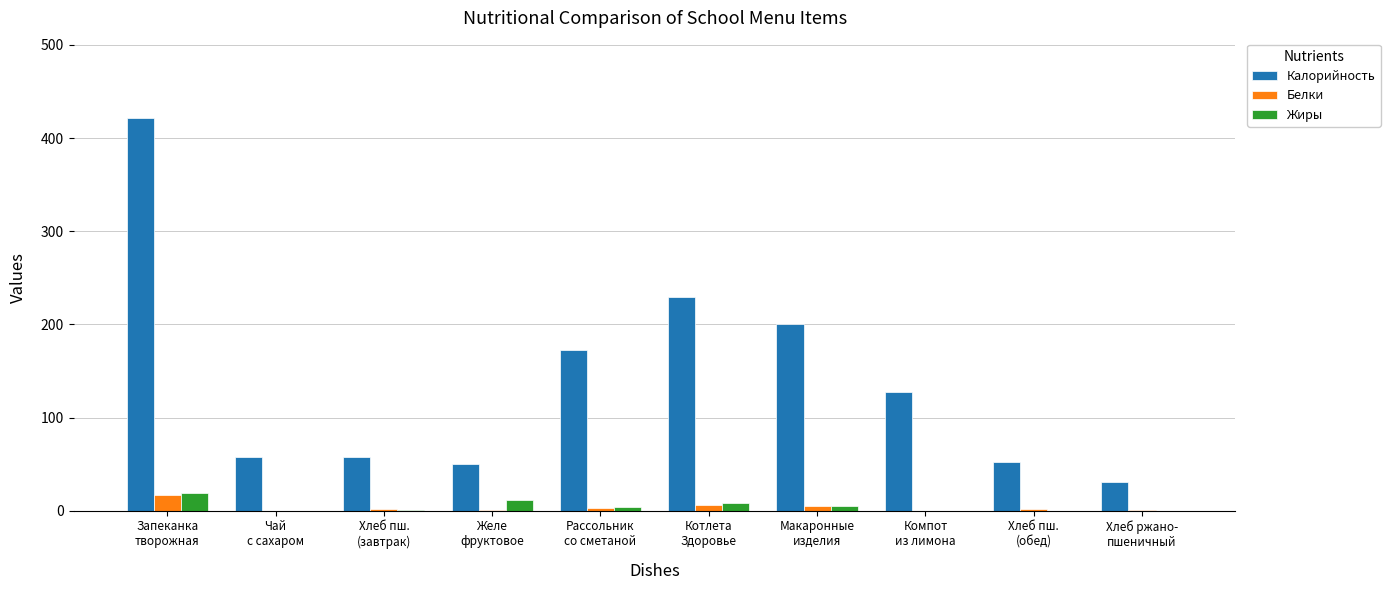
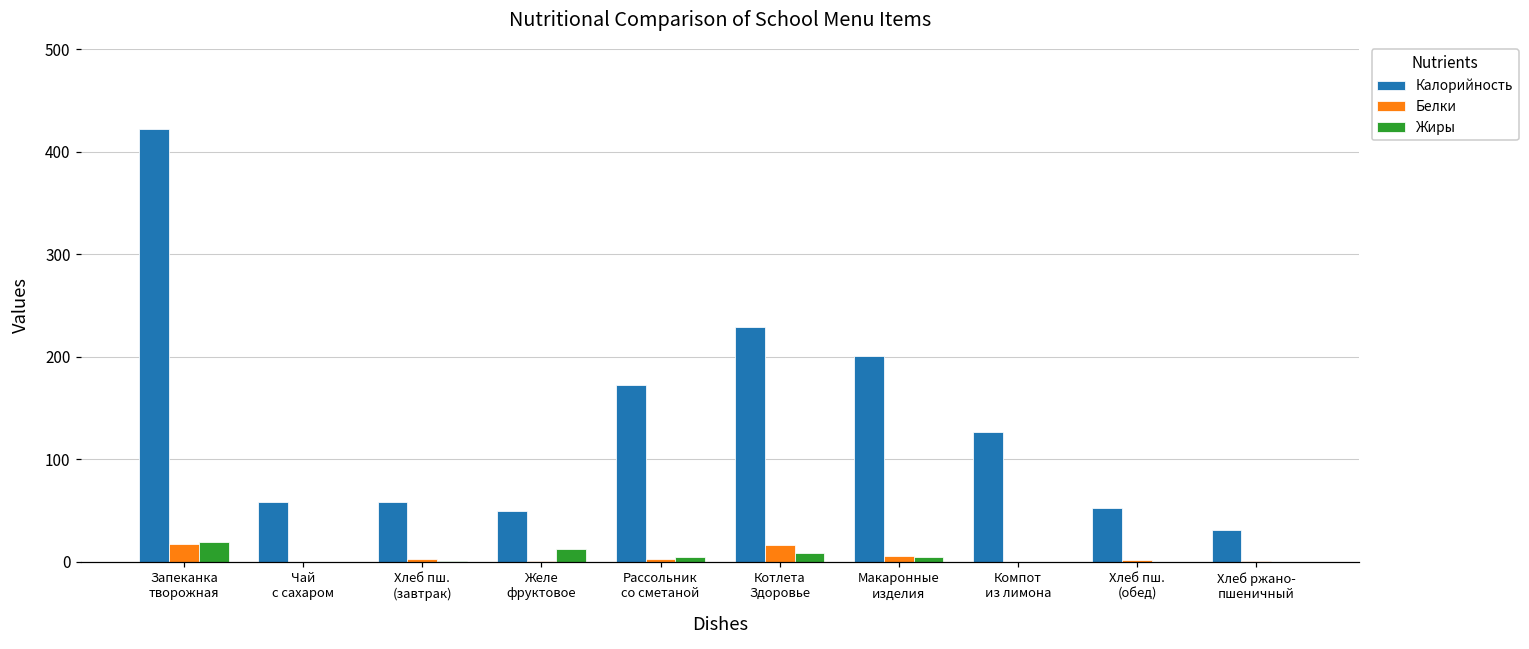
  {
    "Калорийность": {
      "Запеканка творожная": 420,
      "Чай с сахаром": 60,
      "Хлеб пш. (завтрак)": 60,
      "Желе фруктовое": 50,
      "Рассольник со сметаной": 170,
      "Котлета Здоровье": 230,
      "Макаронные изделия": 200,
      "Компот из лимона": 130,
      "Хлеб пш. (обед)": 50,
      "Хлеб ржано- пшеничный": 30
    },
    "Белки": {
      "Запеканка творожная": 20,
      "Рассольник со сметаной": 0,
-     "Котлета Здоровье": 10,
+     "Котлета Здоровье": 20,
      "Макаронные изделия": 10
    },
    "Жиры": {
      "Запеканка творожная": 20,
      "Чай с сахаром": 0,
      "Желе фруктовое": 10,
      "Рассольник со сметаной": 0,
      "Котлета Здоровье": 10,
      "Макаронные изделия": 10,
      "Компот из лимона": 0
    }
  }
